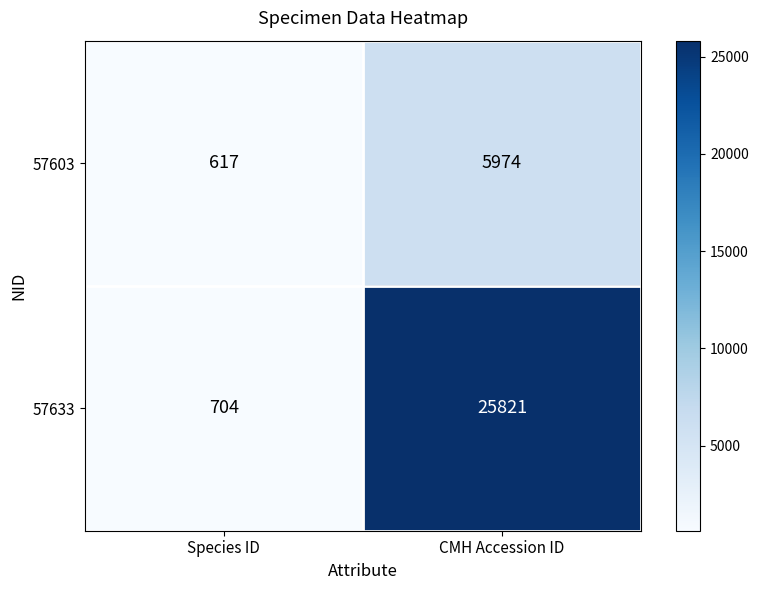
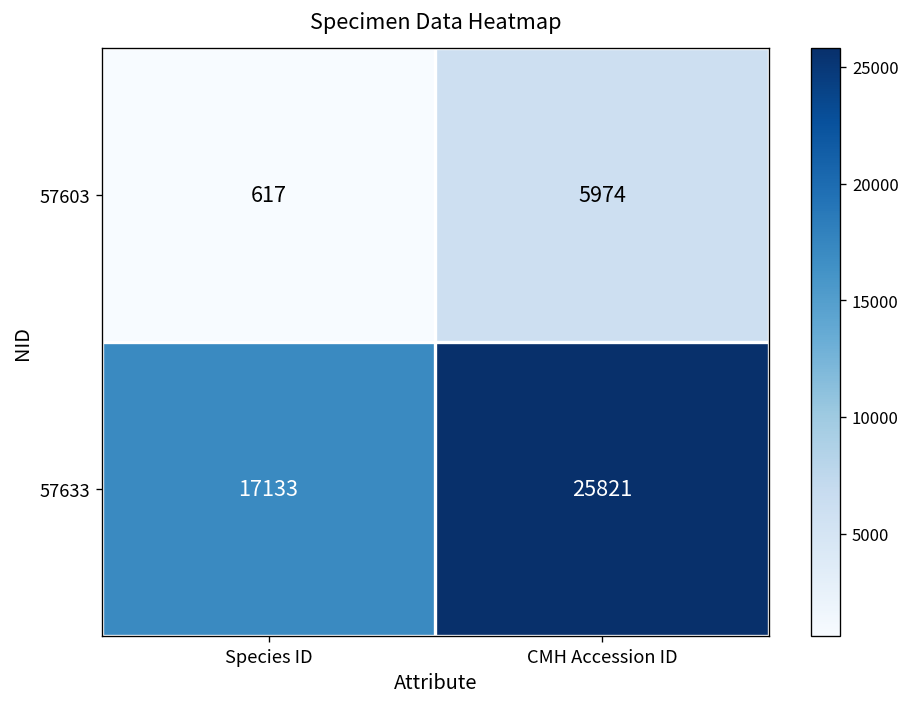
  {
    "57603": {
      "Species ID": 617,
      "CMH Accession ID": 5974
    },
    "57633": {
-     "Species ID": 704,
+     "Species ID": 17133,
      "CMH Accession ID": 25821
    }
  }
